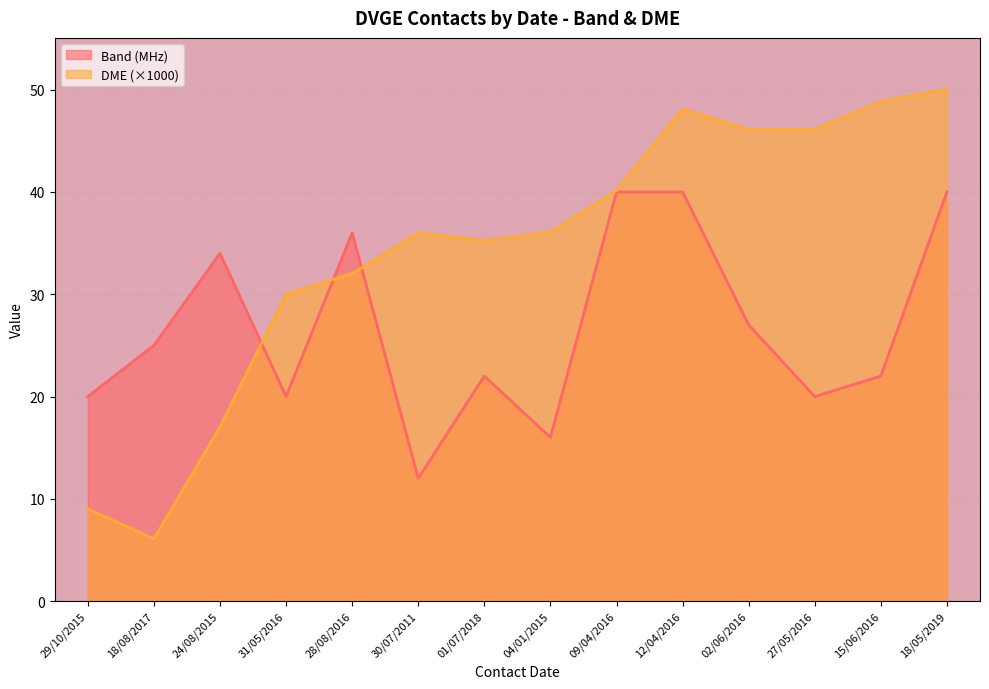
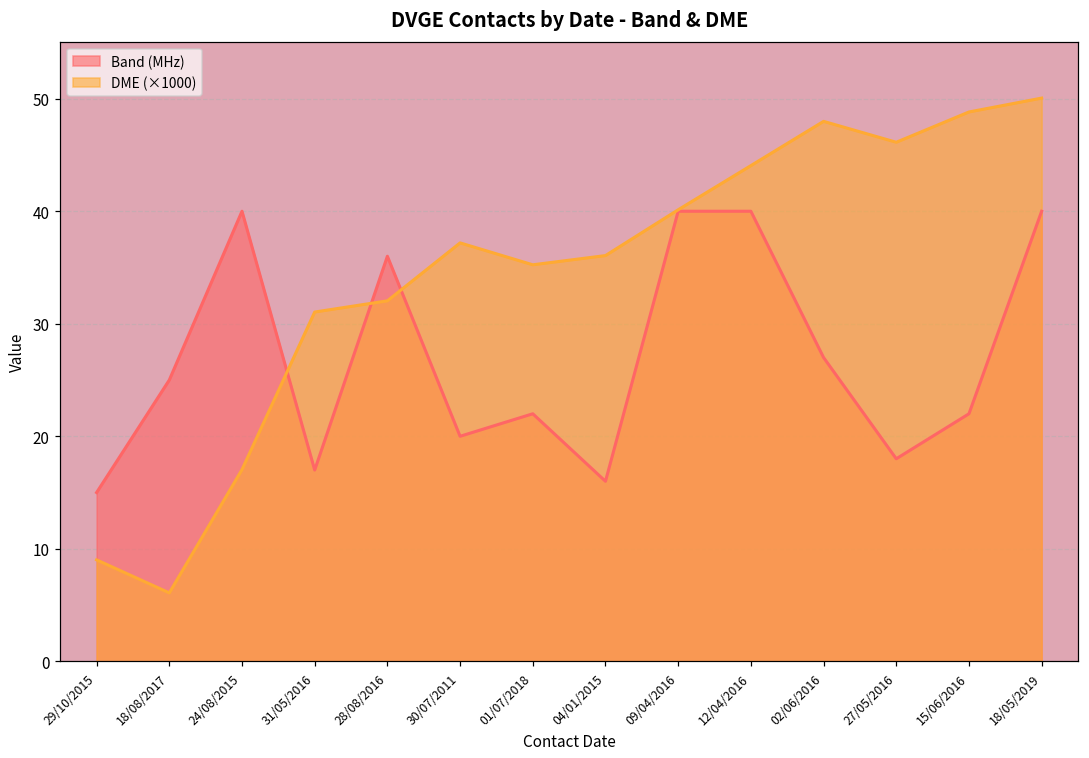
  {
    "Band (MHz)": {
-     "29/10/2015": 20,
+     "29/10/2015": 15,
      "18/08/2017": 25,
-     "24/08/2015": 34,
-     "31/05/2016": 20,
+     "24/08/2015": 40,
+     "31/05/2016": 17,
      "28/08/2016": 36,
-     "30/07/2011": 12,
+     "30/07/2011": 20,
      "01/07/2018": 22,
      "04/01/2015": 16,
      "12/04/2016": 40,
      "02/06/2016": 27,
-     "27/05/2016": 20,
+     "27/05/2016": 18,
      "15/06/2016": 22,
      "18/05/2019": 40
    },
    "DME (×1000)": {
      "29/10/2015": 9.0,
      "18/08/2017": 6.1,
      "24/08/2015": 17.0,
-     "31/05/2016": 30.0,
+     "31/05/2016": 31.0,
      "28/08/2016": 32.0,
-     "30/07/2011": 36.0,
+     "30/07/2011": 37.2,
      "01/07/2018": 35.2,
      "04/01/2015": 36.1,
-     "12/04/2016": 48.1,
-     "02/06/2016": 46.1,
+     "12/04/2016": 44.1,
+     "02/06/2016": 48.0,
      "27/05/2016": 46.1,
      "15/06/2016": 48.8,
      "18/05/2019": 50.1
    }
  }
